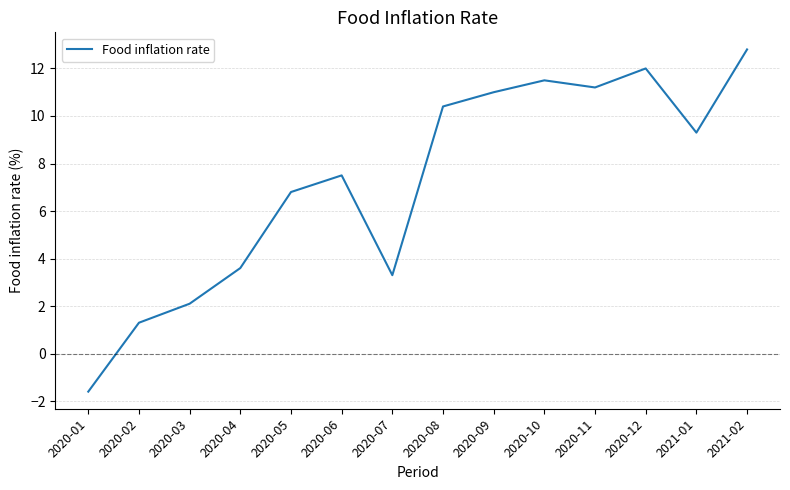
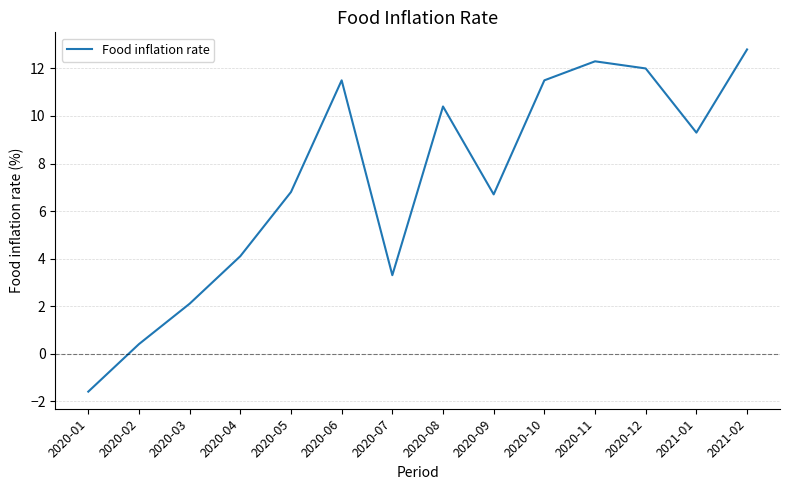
  {
    "2020-01": -1.6,
-   "2020-02": 1.3,
+   "2020-02": 0.4,
    "2020-03": 2.1,
-   "2020-04": 3.6,
+   "2020-04": 4.1,
    "2020-05": 6.8,
-   "2020-06": 7.5,
+   "2020-06": 11.5,
    "2020-07": 3.3,
    "2020-08": 10.4,
-   "2020-09": 11.0,
+   "2020-09": 6.7,
    "2020-10": 11.5,
-   "2020-11": 11.2,
+   "2020-11": 12.3,
    "2020-12": 12.0,
    "2021-01": 9.3,
    "2021-02": 12.8
  }
